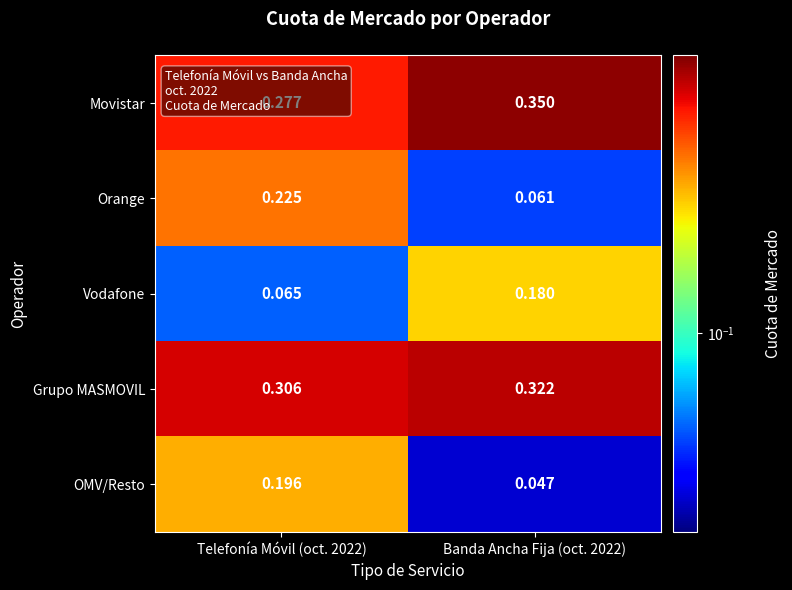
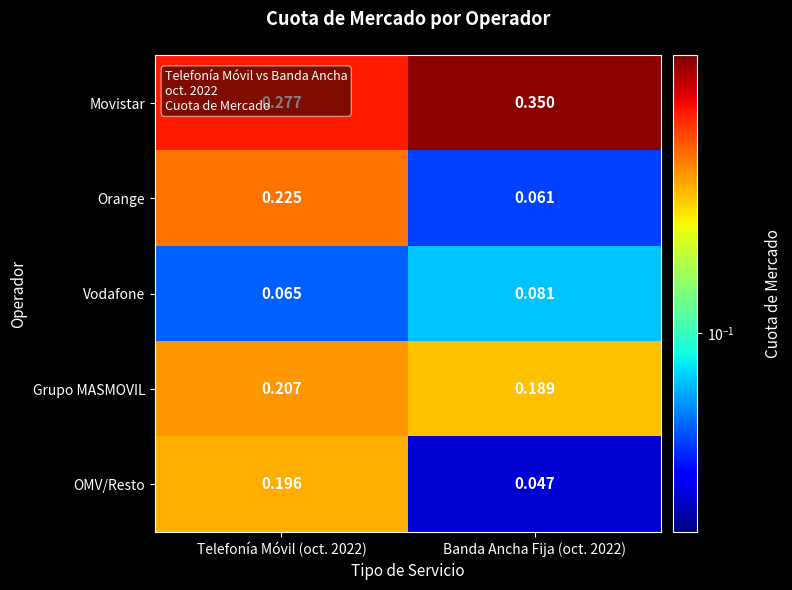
  {
    "Movistar": {
      "Banda Ancha Fija (oct. 2022)": 0.350
    },
    "Orange": {
      "Telefonía Móvil (oct. 2022)": 0.225,
      "Banda Ancha Fija (oct. 2022)": 0.061
    },
    "Vodafone": {
      "Telefonía Móvil (oct. 2022)": 0.065,
-     "Banda Ancha Fija (oct. 2022)": 0.180
+     "Banda Ancha Fija (oct. 2022)": 0.081
    },
    "Grupo MASMOVIL": {
-     "Telefonía Móvil (oct. 2022)": 0.306,
-     "Banda Ancha Fija (oct. 2022)": 0.322
+     "Telefonía Móvil (oct. 2022)": 0.207,
+     "Banda Ancha Fija (oct. 2022)": 0.189
    },
    "OMV/Resto": {
      "Telefonía Móvil (oct. 2022)": 0.196,
      "Banda Ancha Fija (oct. 2022)": 0.047
    }
  }
